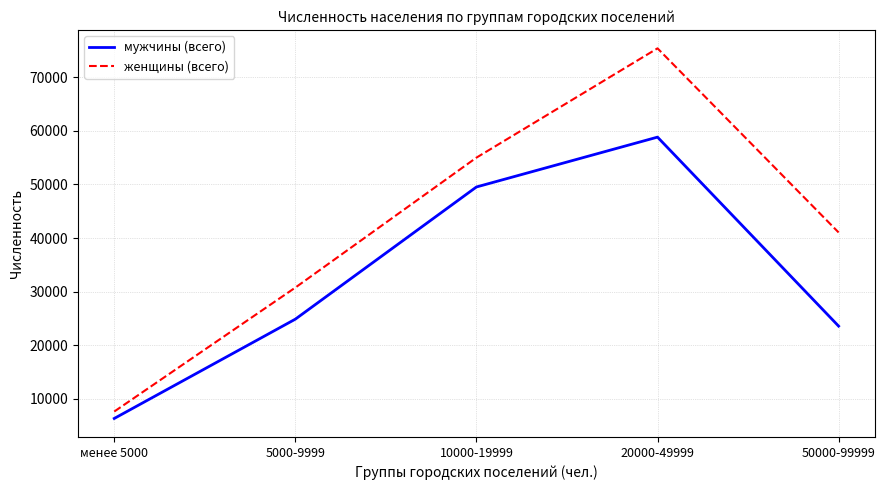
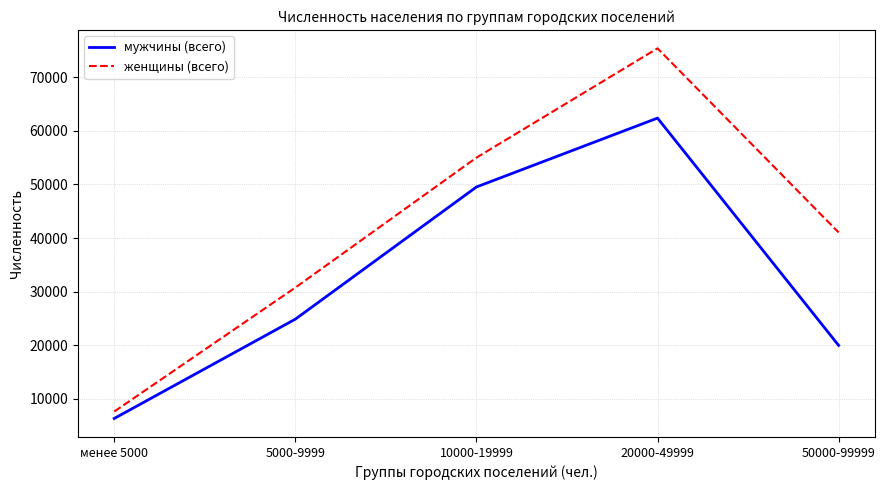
  {
    "мужчины (всего)": {
      "менее 5000": 6000,
      "5000-9999": 25000,
      "10000-19999": 50000,
-     "20000-49999": 59000,
-     "50000-99999": 24000
+     "20000-49999": 62000,
+     "50000-99999": 20000
    },
    "женщины (всего)": {
      "менее 5000": 8000,
      "5000-9999": 31000,
      "10000-19999": 55000,
      "20000-49999": 75000,
      "50000-99999": 41000
    }
  }
